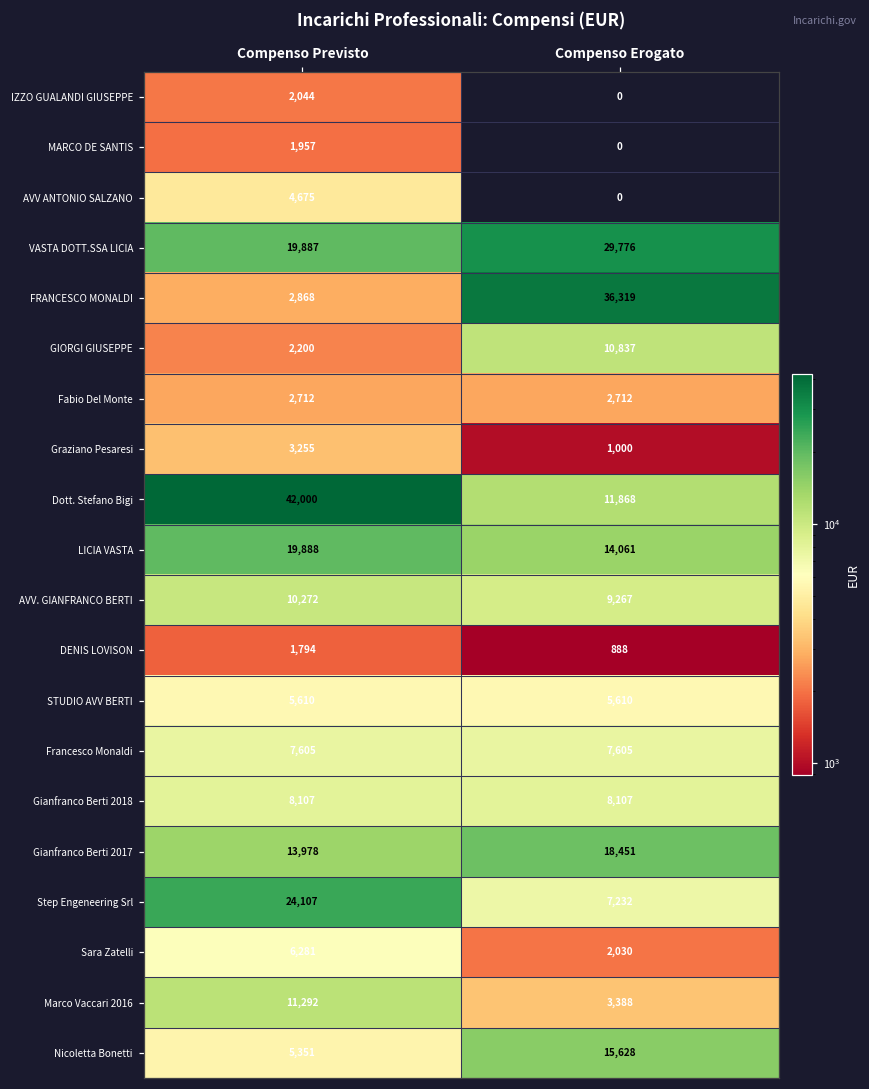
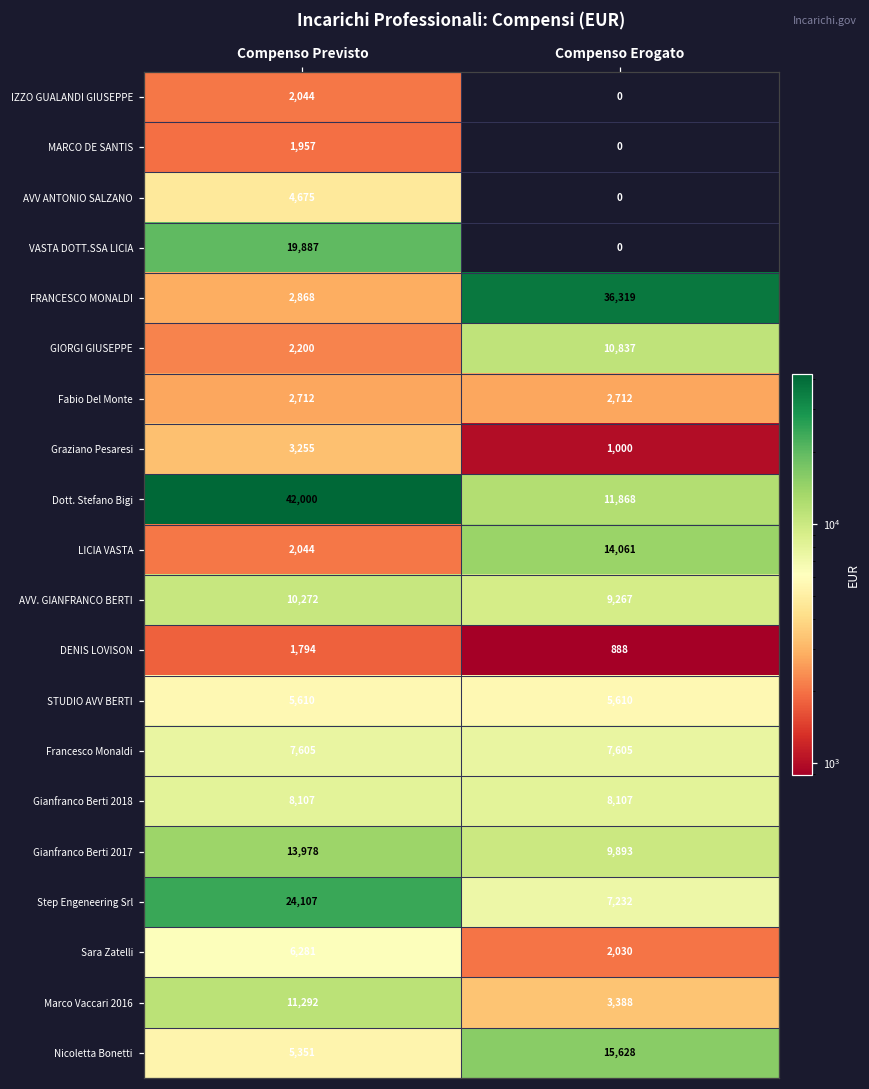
  {
    "IZZO GUALANDI GIUSEPPE": {
      "Compenso Previsto": "2,044",
      "Compenso Erogato": "0"
    },
    "MARCO DE SANTIS": {
      "Compenso Previsto": "1,957",
      "Compenso Erogato": "0"
    },
    "AVV ANTONIO SALZANO": {
      "Compenso Previsto": "4,675",
      "Compenso Erogato": "0"
    },
    "VASTA DOTT.SSA LICIA": {
      "Compenso Previsto": "19,887",
-     "Compenso Erogato": "29,776"
+     "Compenso Erogato": "0"
    },
    "FRANCESCO MONALDI": {
      "Compenso Previsto": "2,868",
      "Compenso Erogato": "36,319"
    },
    "GIORGI GIUSEPPE": {
      "Compenso Previsto": "2,200",
      "Compenso Erogato": "10,837"
    },
    "Fabio Del Monte": {
      "Compenso Previsto": "2,712",
      "Compenso Erogato": "2,712"
    },
    "Graziano Pesaresi": {
      "Compenso Previsto": "3,255",
      "Compenso Erogato": "1,000"
    },
    "Dott. Stefano Bigi": {
      "Compenso Previsto": "42,000",
      "Compenso Erogato": "11,868"
    },
    "LICIA VASTA": {
-     "Compenso Previsto": "19,888",
+     "Compenso Previsto": "2,044",
      "Compenso Erogato": "14,061"
    },
    "AVV. GIANFRANCO BERTI": {
      "Compenso Previsto": "10,272",
      "Compenso Erogato": "9,267"
    },
    "DENIS LOVISON": {
      "Compenso Previsto": "1,794",
      "Compenso Erogato": "888"
    },
    "STUDIO AVV BERTI": {
      "Compenso Previsto": "5,610",
      "Compenso Erogato": "5,610"
    },
    "Francesco Monaldi": {
      "Compenso Previsto": "7,605",
      "Compenso Erogato": "7,605"
    },
    "Gianfranco Berti 2018": {
      "Compenso Previsto": "8,107",
      "Compenso Erogato": "8,107"
    },
    "Gianfranco Berti 2017": {
      "Compenso Previsto": "13,978",
-     "Compenso Erogato": "18,451"
+     "Compenso Erogato": "9,893"
    },
    "Step Engeneering Srl": {
      "Compenso Previsto": "24,107",
      "Compenso Erogato": "7,232"
    },
    "Sara Zatelli": {
      "Compenso Previsto": "6,281",
      "Compenso Erogato": "2,030"
    },
    "Marco Vaccari 2016": {
      "Compenso Previsto": "11,292",
      "Compenso Erogato": "3,388"
    },
    "Nicoletta Bonetti": {
      "Compenso Previsto": "5,351",
      "Compenso Erogato": "15,628"
    }
  }
